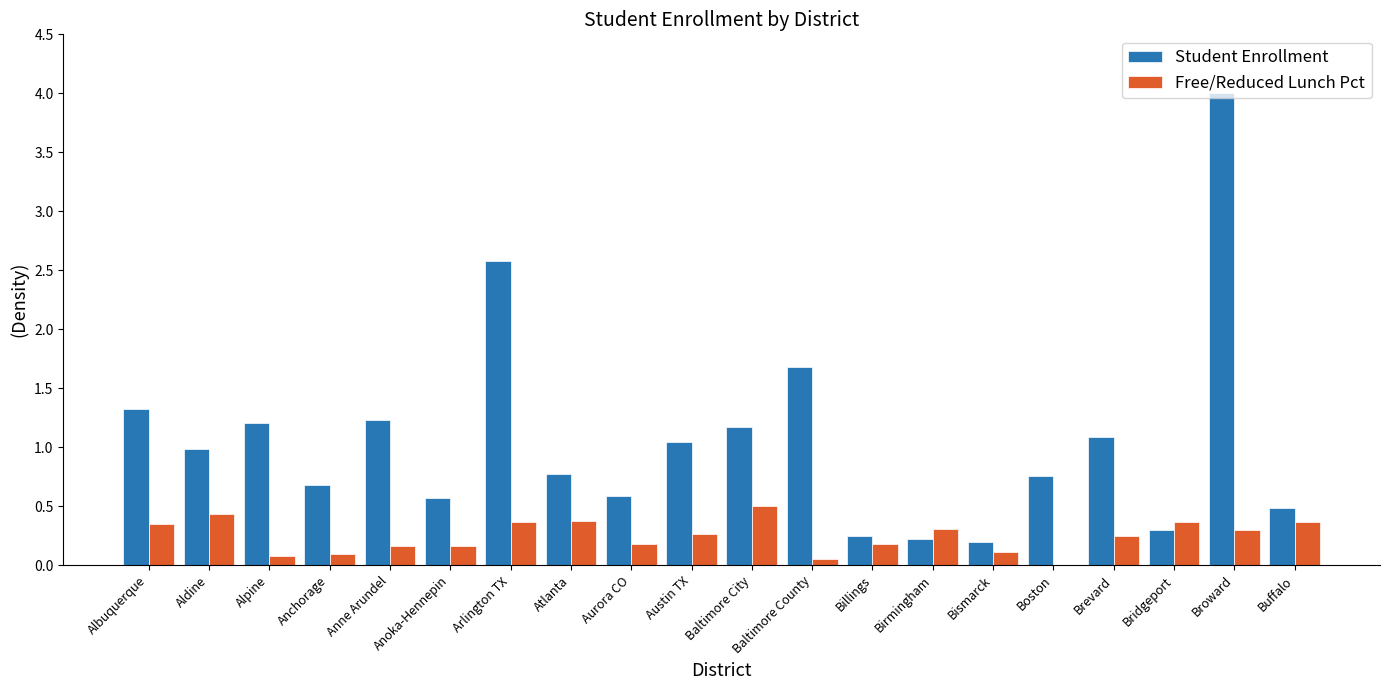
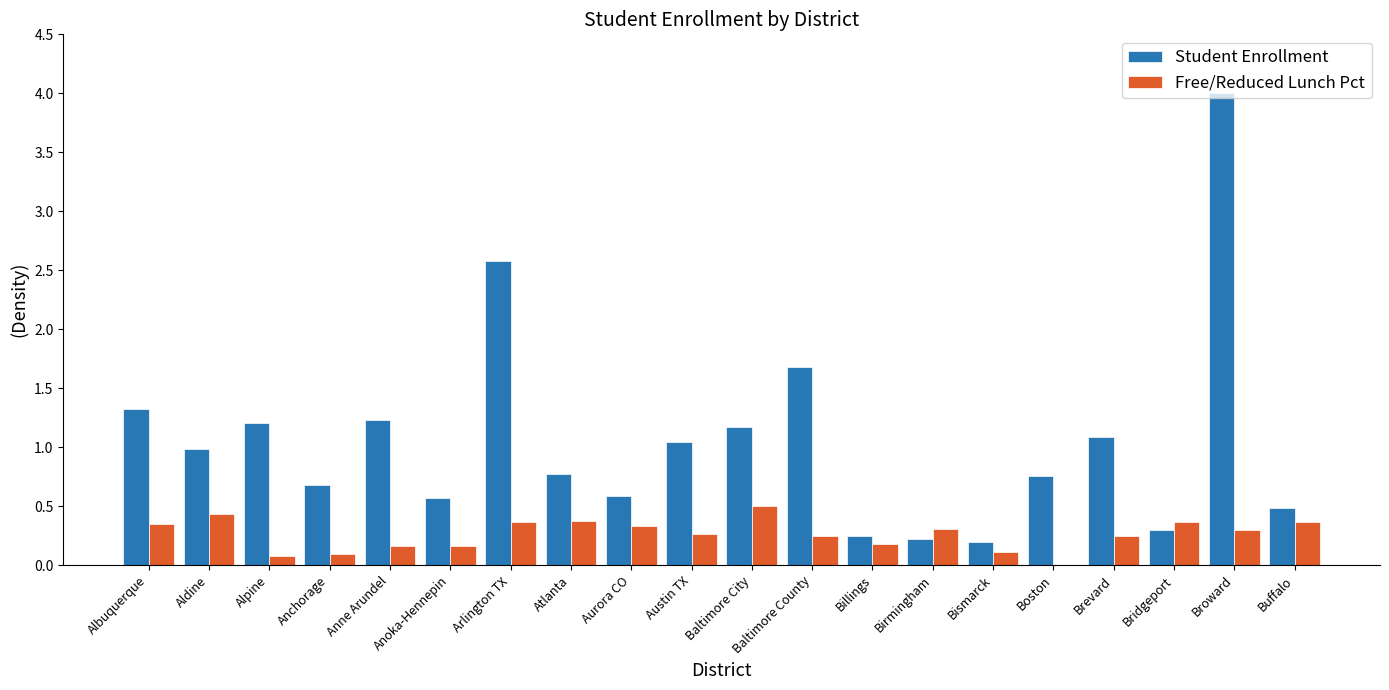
  {
    "Student Enrollment": {
      "Albuquerque": 1.33,
      "Aldine": 0.99,
      "Alpine": 1.21,
      "Anchorage": 0.68,
      "Anne Arundel": 1.23,
      "Anoka-Hennepin": 0.57,
      "Arlington TX": 2.58,
      "Atlanta": 0.77,
      "Aurora CO": 0.59,
      "Austin TX": 1.04,
      "Baltimore City": 1.17,
      "Baltimore County": 1.68,
      "Billings": 0.25,
      "Birmingham": 0.22,
      "Bismarck": 0.19,
      "Boston": 0.76,
      "Brevard": 1.09,
      "Bridgeport": 0.30,
      "Buffalo": 0.49
    },
    "Free/Reduced Lunch Pct": {
      "Albuquerque": 0.35,
      "Aldine": 0.44,
      "Alpine": 0.08,
      "Anchorage": 0.10,
      "Anne Arundel": 0.16,
      "Anoka-Hennepin": 0.16,
      "Arlington TX": 0.37,
      "Atlanta": 0.38,
-     "Aurora CO": 0.18,
+     "Aurora CO": 0.33,
      "Austin TX": 0.27,
      "Baltimore City": 0.50,
-     "Baltimore County": 0.05,
+     "Baltimore County": 0.25,
      "Billings": 0.18,
      "Birmingham": 0.31,
      "Bismarck": 0.12,
      "Boston": 0.00,
      "Brevard": 0.25,
      "Bridgeport": 0.37,
      "Broward": 0.30,
      "Buffalo": 0.37
    }
  }
